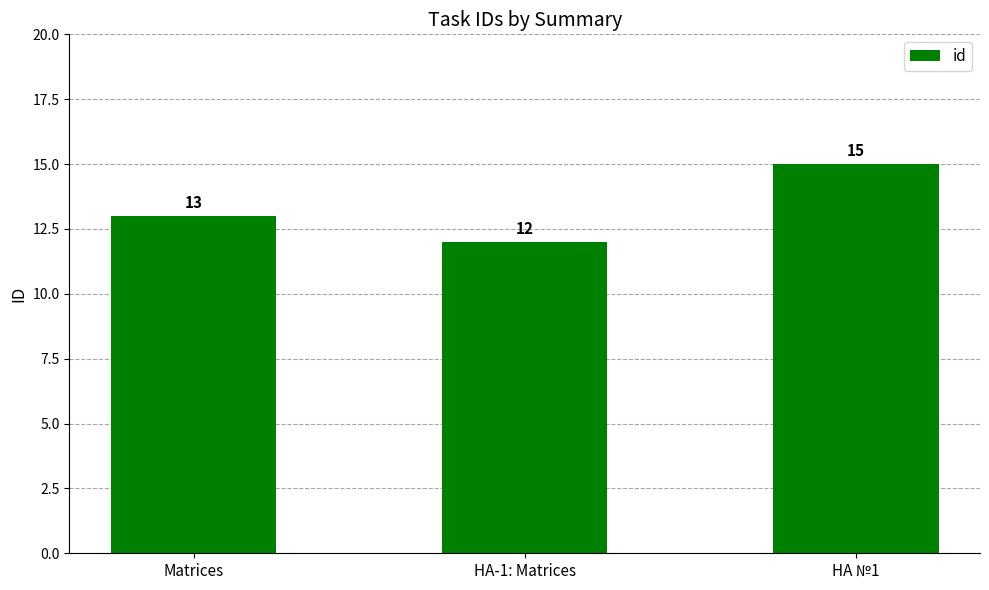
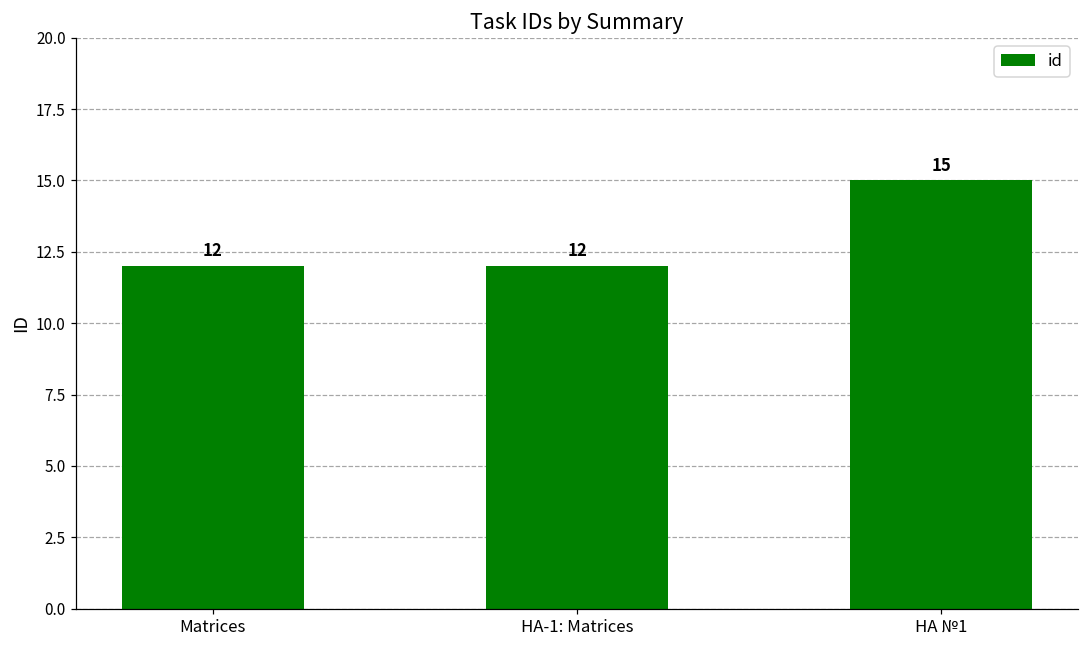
  {
-   "Matrices": 13,
+   "Matrices": 12,
    "HA-1: Matrices": 12,
    "HA №1": 15
  }
